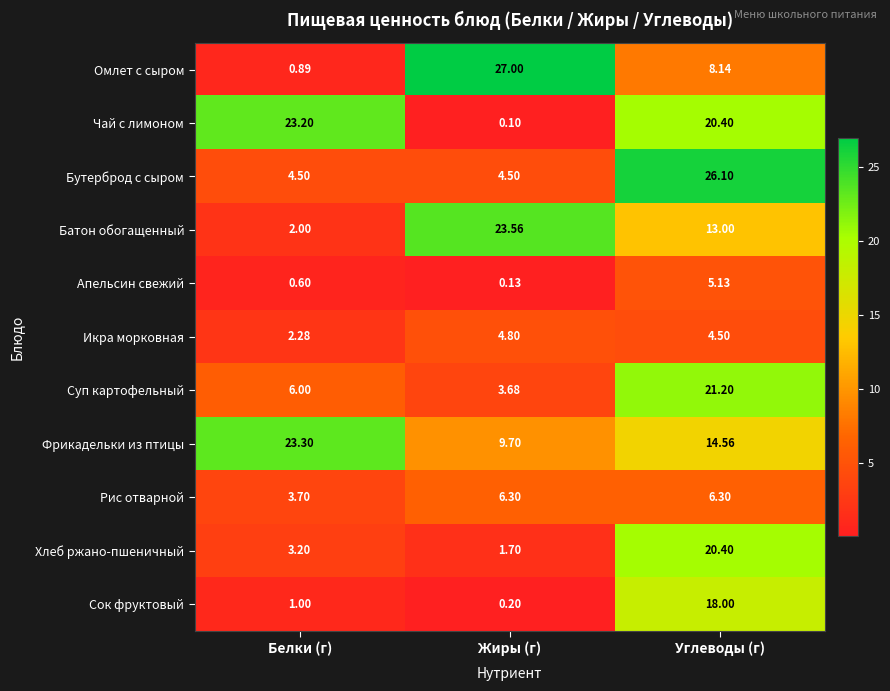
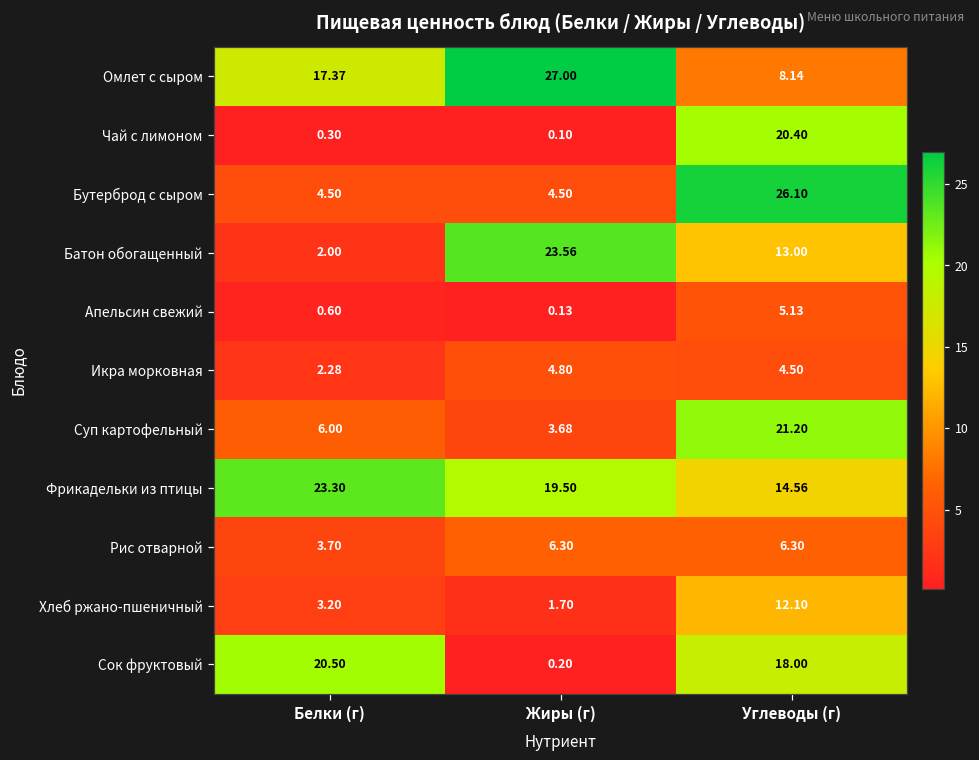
  {
    "Омлет с сыром": {
-     "Белки (г)": 0.89,
+     "Белки (г)": 17.37,
      "Жиры (г)": 27.00,
      "Углеводы (г)": 8.14
    },
    "Чай с лимоном": {
-     "Белки (г)": 23.20,
+     "Белки (г)": 0.30,
      "Жиры (г)": 0.10,
      "Углеводы (г)": 20.40
    },
    "Бутерброд с сыром": {
      "Белки (г)": 4.50,
      "Жиры (г)": 4.50,
      "Углеводы (г)": 26.10
    },
    "Батон обогащенный": {
      "Белки (г)": 2.00,
      "Жиры (г)": 23.56,
      "Углеводы (г)": 13.00
    },
    "Апельсин свежий": {
      "Белки (г)": 0.60,
      "Жиры (г)": 0.13,
      "Углеводы (г)": 5.13
    },
    "Икра морковная": {
      "Белки (г)": 2.28,
      "Жиры (г)": 4.80,
      "Углеводы (г)": 4.50
    },
    "Суп картофельный": {
      "Белки (г)": 6.00,
      "Жиры (г)": 3.68,
      "Углеводы (г)": 21.20
    },
    "Фрикадельки из птицы": {
      "Белки (г)": 23.30,
-     "Жиры (г)": 9.70,
+     "Жиры (г)": 19.50,
      "Углеводы (г)": 14.56
    },
    "Рис отварной": {
      "Белки (г)": 3.70,
      "Жиры (г)": 6.30,
      "Углеводы (г)": 6.30
    },
    "Хлеб ржано-пшеничный": {
      "Белки (г)": 3.20,
      "Жиры (г)": 1.70,
-     "Углеводы (г)": 20.40
+     "Углеводы (г)": 12.10
    },
    "Сок фруктовый": {
-     "Белки (г)": 1.00,
+     "Белки (г)": 20.50,
      "Жиры (г)": 0.20,
      "Углеводы (г)": 18.00
    }
  }
